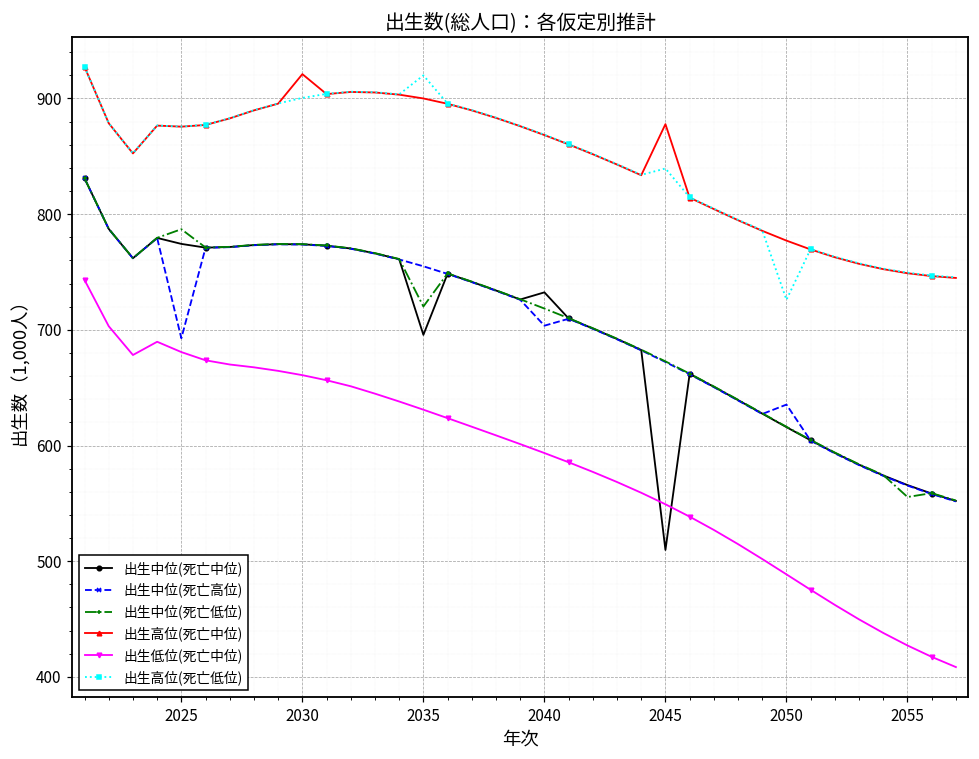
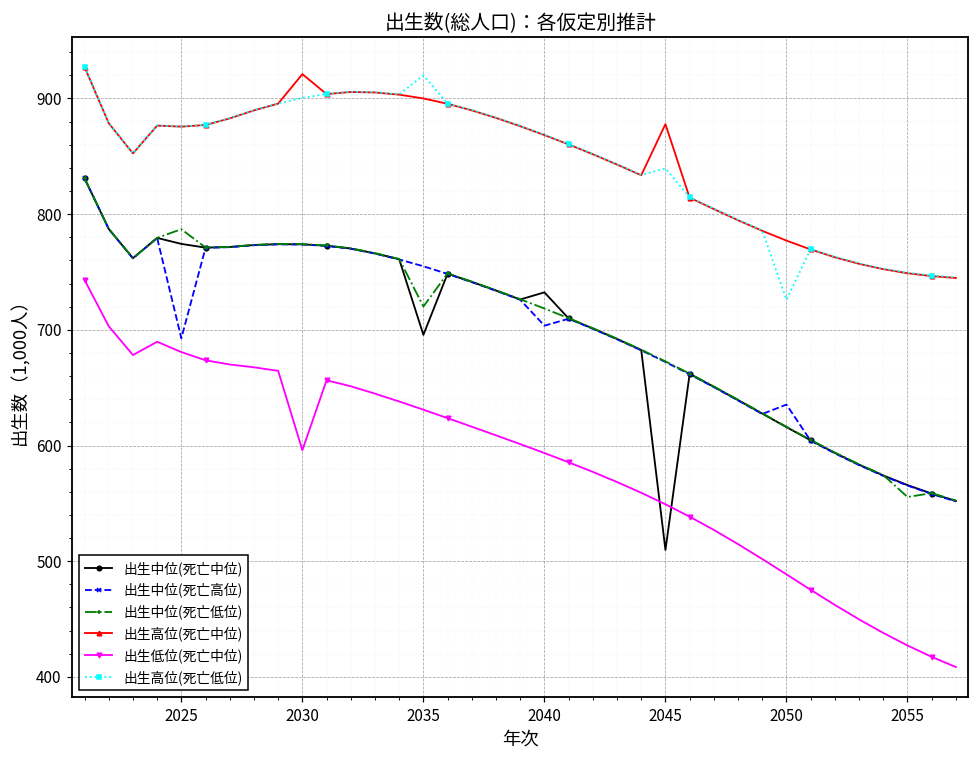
  {
    "出生中位(死亡中位)": {
      "2025": 774,
      "2035": 696,
      "2040": 732,
      "2045": 510
    },
    "出生中位(死亡高位)": {
      "2025": 693,
      "2035": 755,
      "2040": 704,
      "2050": 635
    },
    "出生中位(死亡低位)": {
      "2025": 787,
      "2035": 720,
      "2040": 718,
      "2055": 555
    },
    "出生高位(死亡中位)": {
      "2030": 921,
      "2035": 900,
      "2045": 878,
      "2050": 777
    },
    "出生低位(死亡中位)": {
      "2025": 681,
-     "2030": 661,
+     "2030": 596,
      "2035": 631,
      "2040": 593,
      "2045": 549,
      "2050": 489,
      "2055": 427
    },
    "出生高位(死亡低位)": {
      "2030": 900,
      "2035": 920,
      "2045": 839,
      "2050": 726
    }
  }
